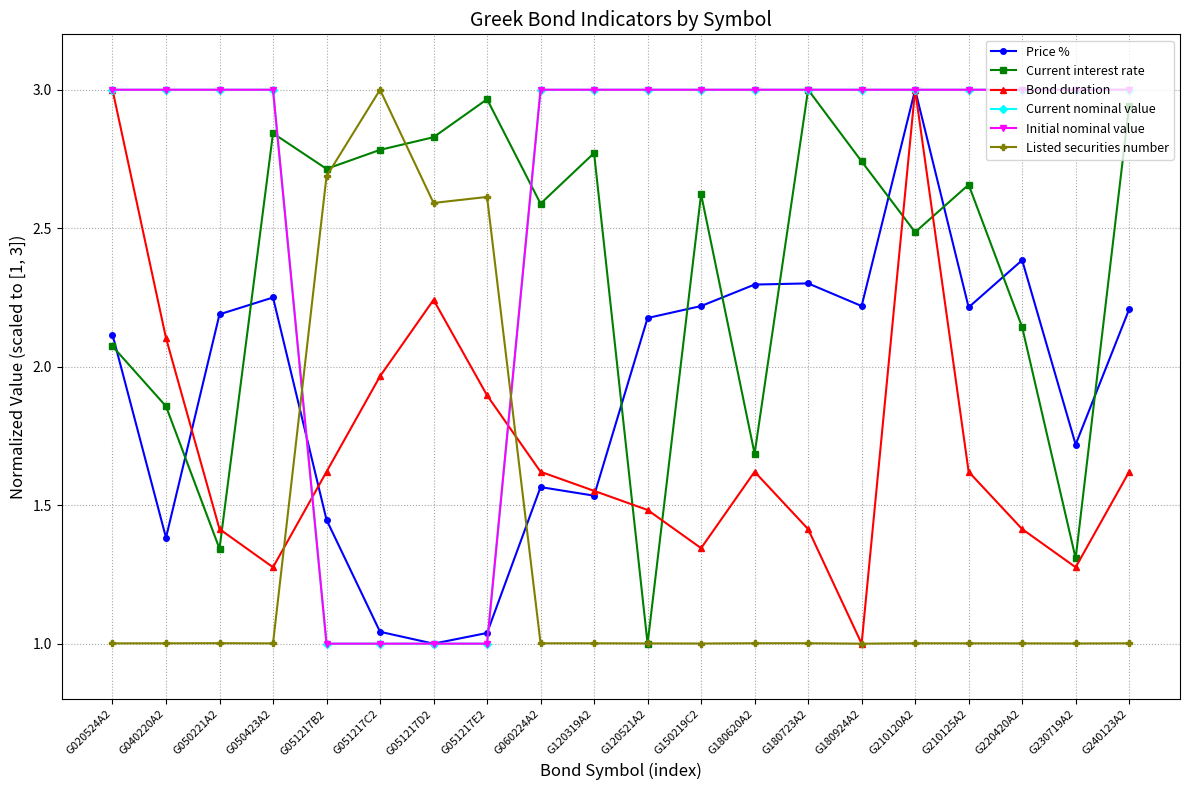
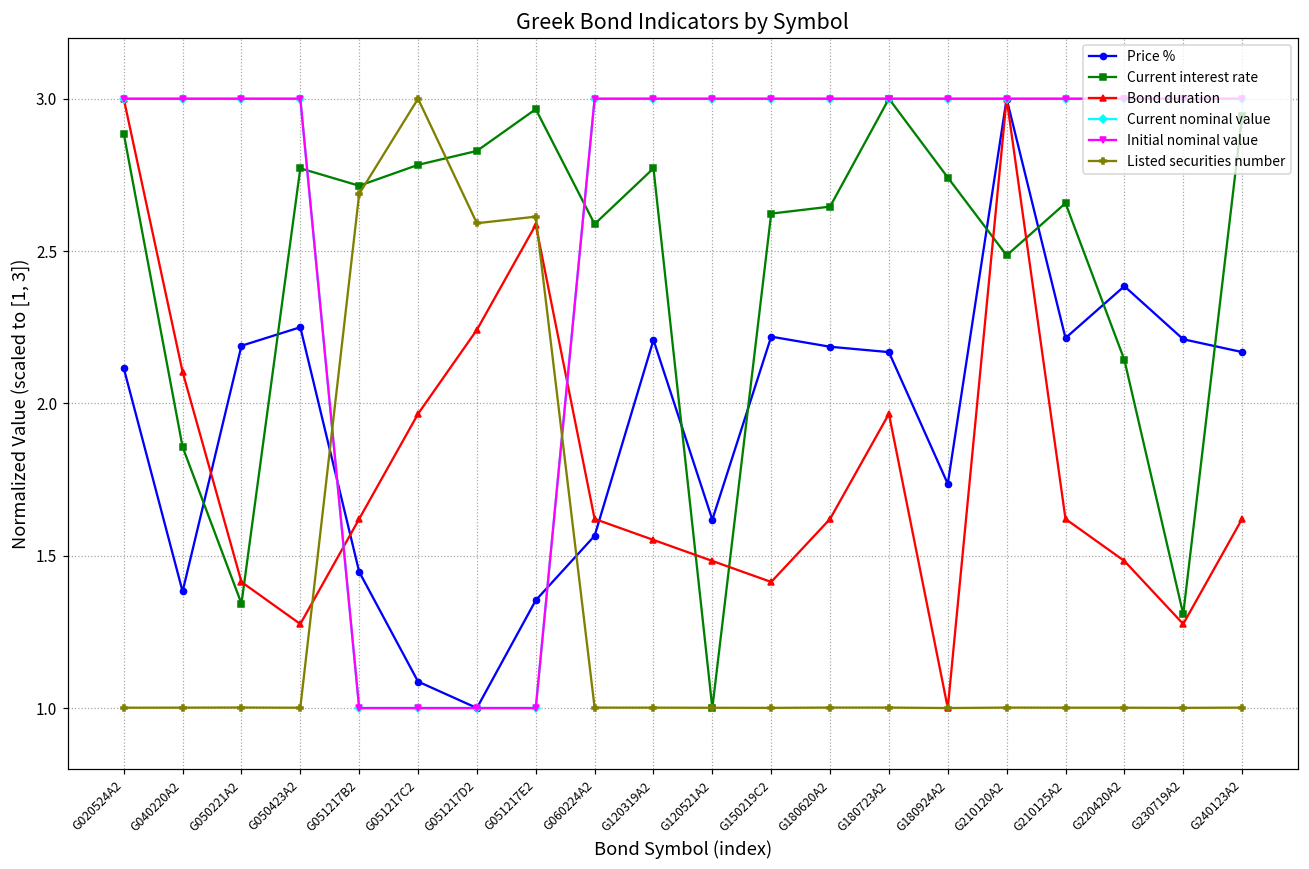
  {
    "Price %": {
      "G020524A2": 2.12,
      "G040220A2": 1.38,
      "G050221A2": 2.19,
      "G050423A2": 2.25,
      "G051217B2": 1.45,
-     "G051217C2": 1.04,
-     "G051217E2": 1.04,
+     "G051217C2": 1.09,
+     "G051217E2": 1.35,
      "G060224A2": 1.57,
-     "G120319A2": 1.53,
-     "G120521A2": 2.18,
+     "G120319A2": 2.21,
+     "G120521A2": 1.62,
      "G150219C2": 2.22,
-     "G180620A2": 2.30,
-     "G180723A2": 2.30,
-     "G180924A2": 2.22,
+     "G180620A2": 2.19,
+     "G180723A2": 2.17,
+     "G180924A2": 1.74,
      "G210125A2": 2.21,
      "G220420A2": 2.38,
-     "G230719A2": 1.72,
-     "G240123A2": 2.21
+     "G230719A2": 2.21,
+     "G240123A2": 2.17
    },
    "Current interest rate": {
-     "G020524A2": 2.07,
+     "G020524A2": 2.89,
      "G040220A2": 1.86,
      "G050221A2": 1.34,
-     "G050423A2": 2.84,
+     "G050423A2": 2.77,
      "G051217B2": 2.71,
      "G051217C2": 2.78,
      "G051217D2": 2.83,
      "G051217E2": 2.97,
      "G060224A2": 2.59,
      "G120319A2": 2.77,
      "G150219C2": 2.62,
-     "G180620A2": 1.69,
+     "G180620A2": 2.65,
      "G180924A2": 2.74,
      "G210120A2": 2.49,
      "G210125A2": 2.66,
      "G220420A2": 2.14,
      "G230719A2": 1.31
    },
    "Bond duration": {
      "G040220A2": 2.10,
      "G050221A2": 1.41,
      "G050423A2": 1.28,
      "G051217B2": 1.62,
      "G051217C2": 1.97,
      "G051217D2": 2.24,
-     "G051217E2": 1.90,
+     "G051217E2": 2.59,
      "G060224A2": 1.62,
      "G120319A2": 1.55,
      "G120521A2": 1.48,
-     "G150219C2": 1.34,
+     "G150219C2": 1.41,
      "G180620A2": 1.62,
-     "G180723A2": 1.41,
+     "G180723A2": 1.97,
      "G210125A2": 1.62,
-     "G220420A2": 1.41,
+     "G220420A2": 1.48,
      "G230719A2": 1.28,
      "G240123A2": 1.62
    },
    "Initial nominal value": {
      "G040220A2": 3.00,
      "G050221A2": 3.00,
      "G050423A2": 3.00,
      "G051217B2": 1.00,
      "G051217C2": 1.00,
      "G051217E2": 1.00,
      "G060224A2": 3.00,
      "G120319A2": 3.00,
      "G120521A2": 3.00,
      "G150219C2": 3.00,
      "G180620A2": 3.00,
      "G180924A2": 3.00,
      "G210125A2": 3.00
    },
    "Listed securities number": {
      "G020524A2": 1.00,
      "G040220A2": 1.00,
      "G050221A2": 1.00,
      "G050423A2": 1.00,
      "G051217B2": 2.69,
      "G051217C2": 3.00,
      "G051217D2": 2.59,
      "G051217E2": 2.61,
      "G060224A2": 1.00,
      "G120319A2": 1.00,
      "G150219C2": 1.00,
      "G180620A2": 1.00,
      "G180723A2": 1.00,
      "G210120A2": 1.00,
      "G210125A2": 1.00,
      "G220420A2": 1.00,
      "G230719A2": 1.00,
      "G240123A2": 1.00
    }
  }
